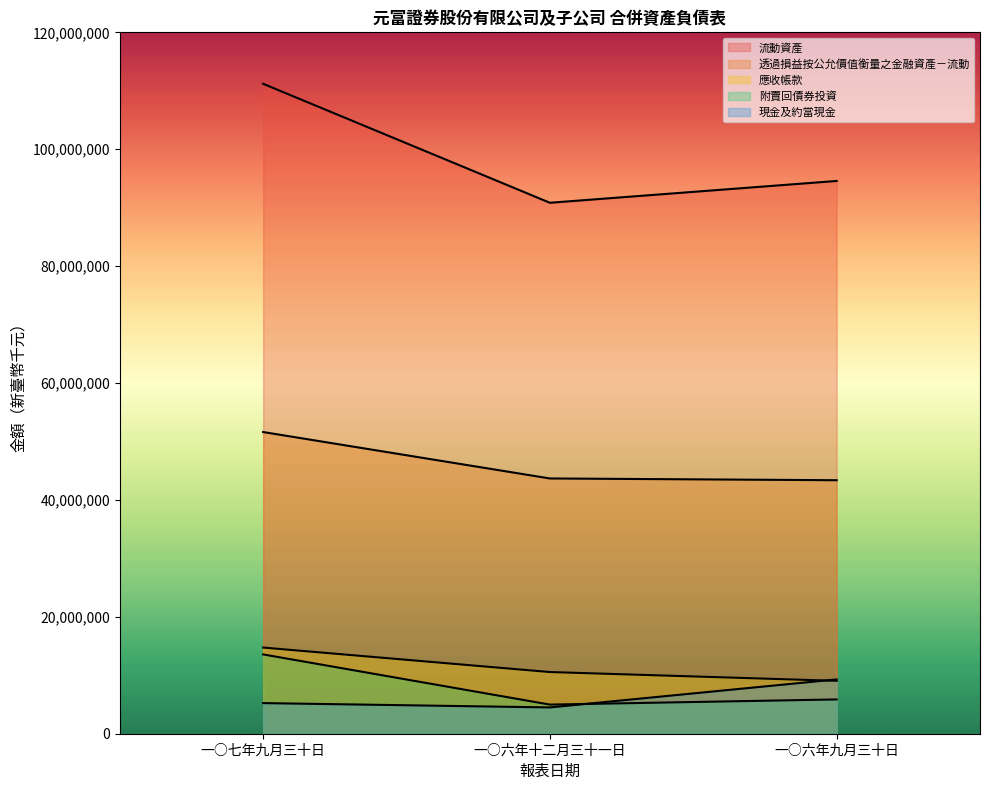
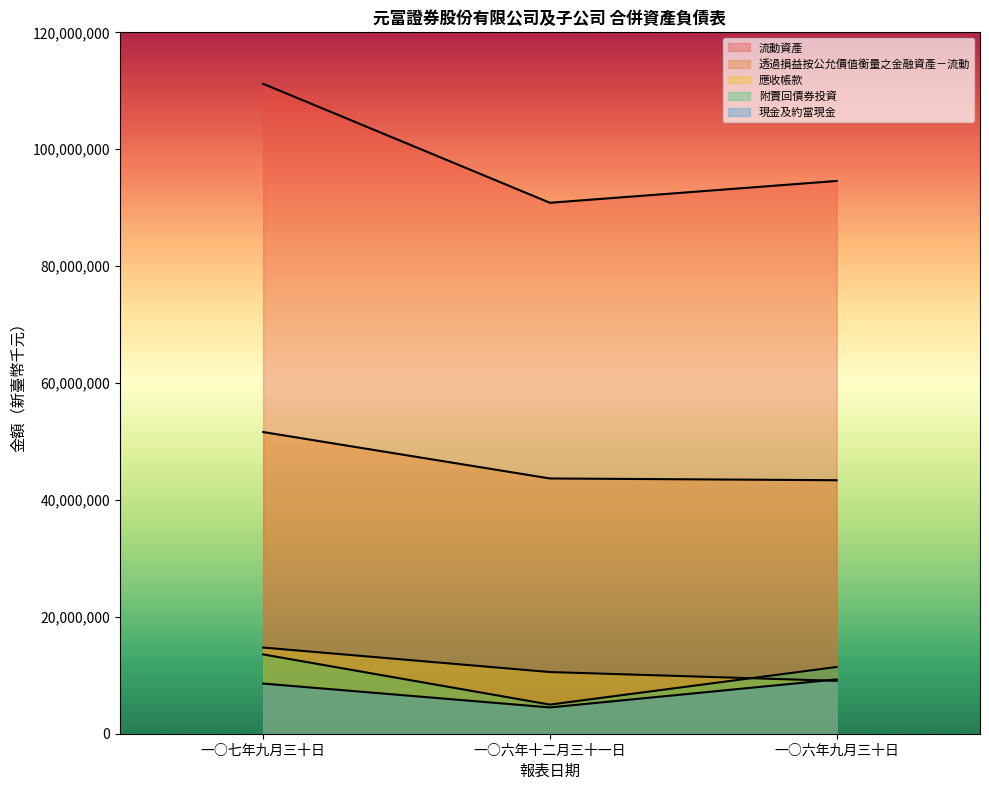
  {
    "附賣回債券投資": {
      "一○七年九月三十日": "14,000,000",
      "一○六年十二月三十一日": "5,000,000",
-     "一○六年九月三十日": "6,000,000"
+     "一○六年九月三十日": "11,000,000"
    },
    "現金及約當現金": {
-     "一○七年九月三十日": "5,000,000",
+     "一○七年九月三十日": "9,000,000",
      "一○六年十二月三十一日": "4,000,000"
    }
  }
